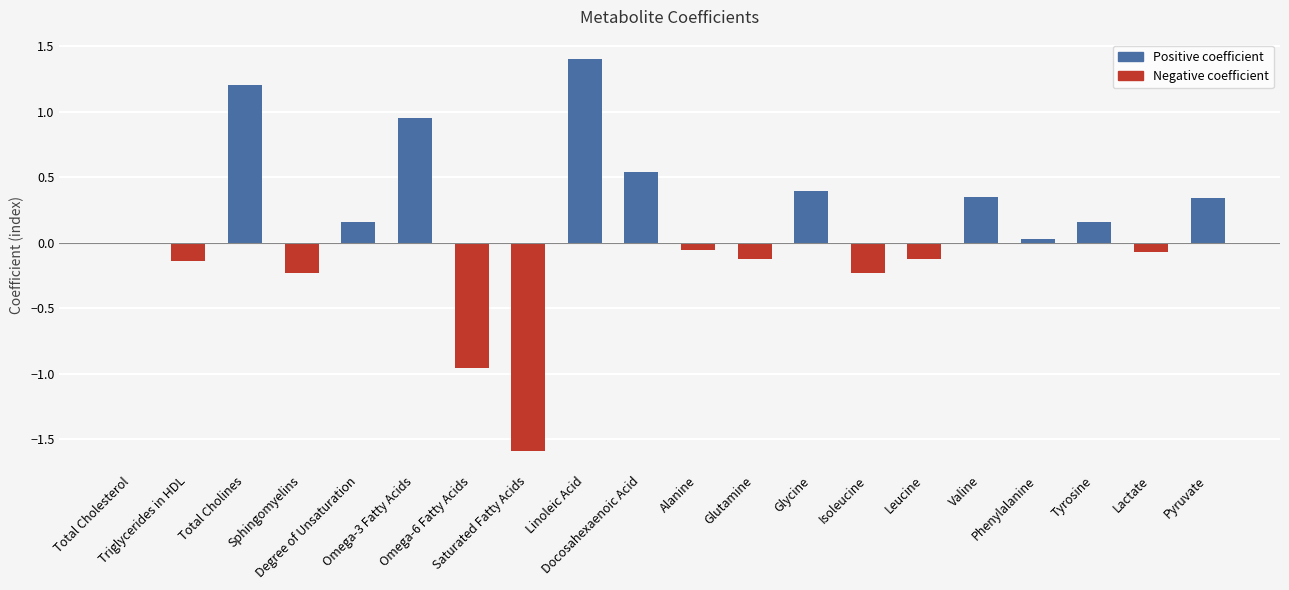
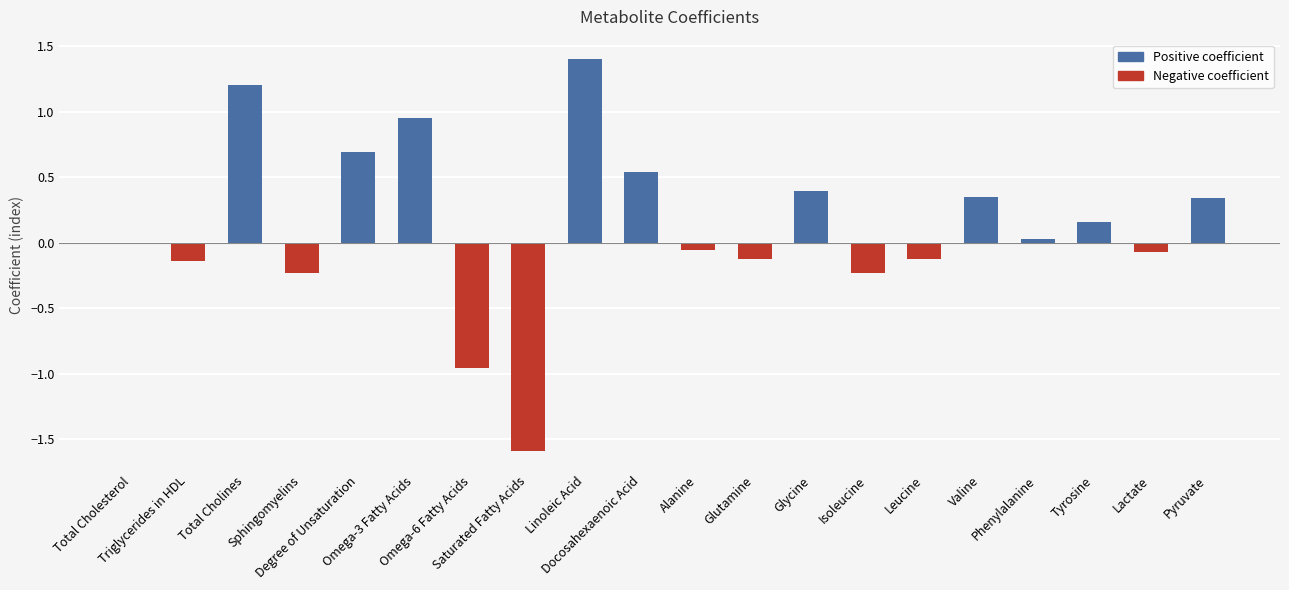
  {
    "Triglycerides in HDL": -0.14,
    "Total Cholines": 1.20,
    "Sphingomyelins": -0.23,
-   "Degree of Unsaturation": 0.16,
+   "Degree of Unsaturation": 0.69,
    "Omega-3 Fatty Acids": 0.95,
    "Omega-6 Fatty Acids": -0.95,
    "Saturated Fatty Acids": -1.59,
    "Linoleic Acid": 1.40,
    "Docosahexaenoic Acid": 0.54,
    "Alanine": -0.06,
    "Glutamine": -0.13,
    "Glycine": 0.39,
    "Isoleucine": -0.23,
    "Leucine": -0.12,
    "Valine": 0.35,
    "Phenylalanine": 0.03,
    "Tyrosine": 0.16,
    "Lactate": -0.07,
    "Pyruvate": 0.34
  }
